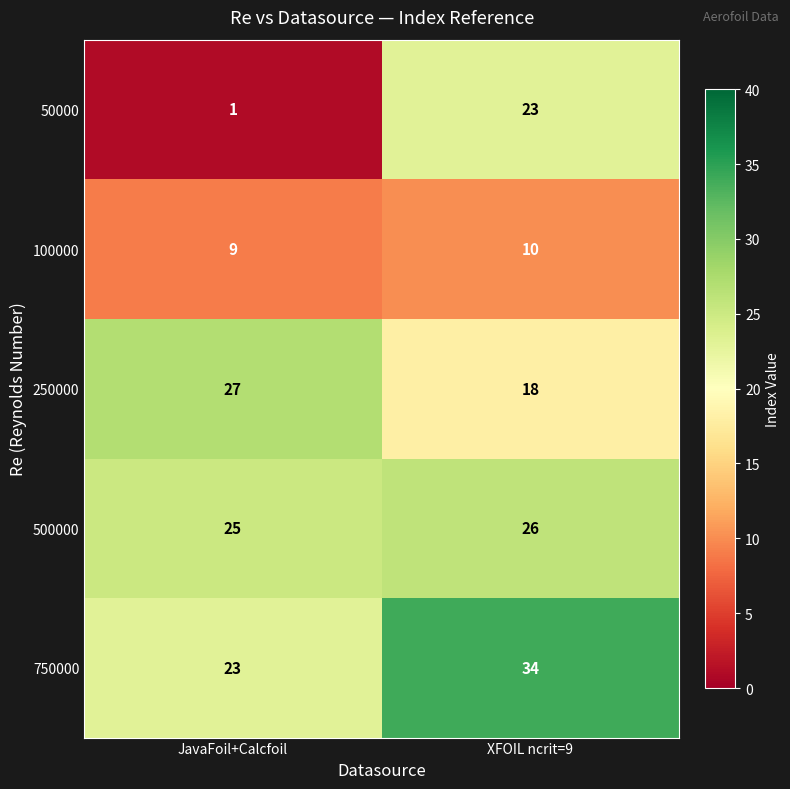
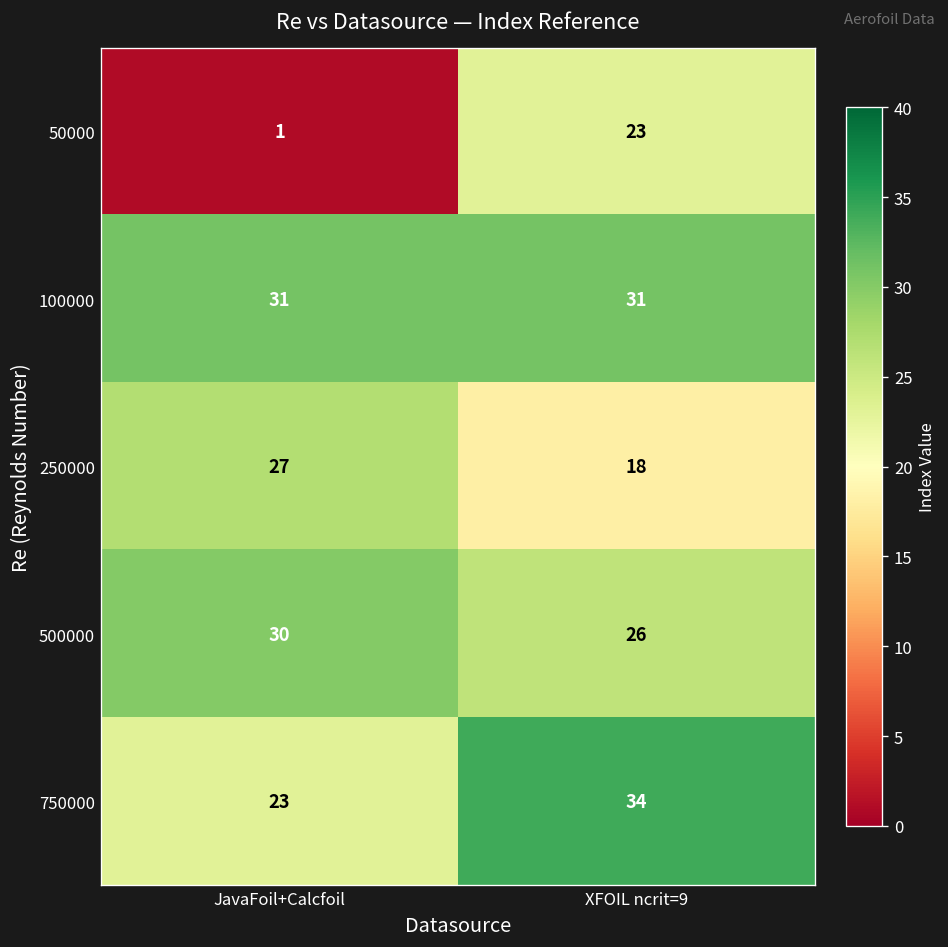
  {
    "50000": {
      "JavaFoil+Calcfoil": 1,
      "XFOIL ncrit=9": 23
    },
    "100000": {
-     "JavaFoil+Calcfoil": 9,
-     "XFOIL ncrit=9": 10
+     "JavaFoil+Calcfoil": 31,
+     "XFOIL ncrit=9": 31
    },
    "250000": {
      "JavaFoil+Calcfoil": 27,
      "XFOIL ncrit=9": 18
    },
    "500000": {
-     "JavaFoil+Calcfoil": 25,
+     "JavaFoil+Calcfoil": 30,
      "XFOIL ncrit=9": 26
    },
    "750000": {
      "JavaFoil+Calcfoil": 23,
      "XFOIL ncrit=9": 34
    }
  }
